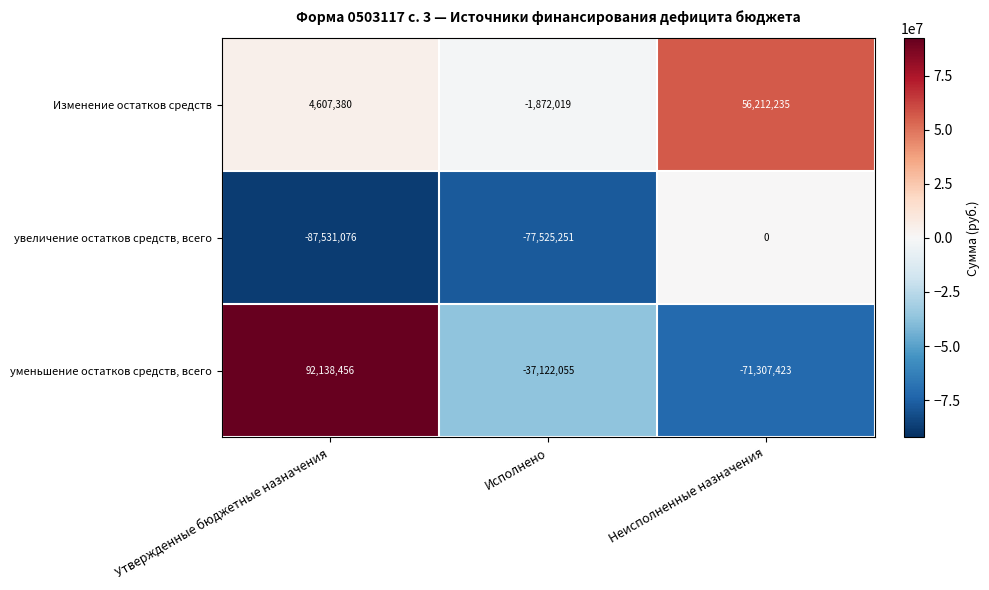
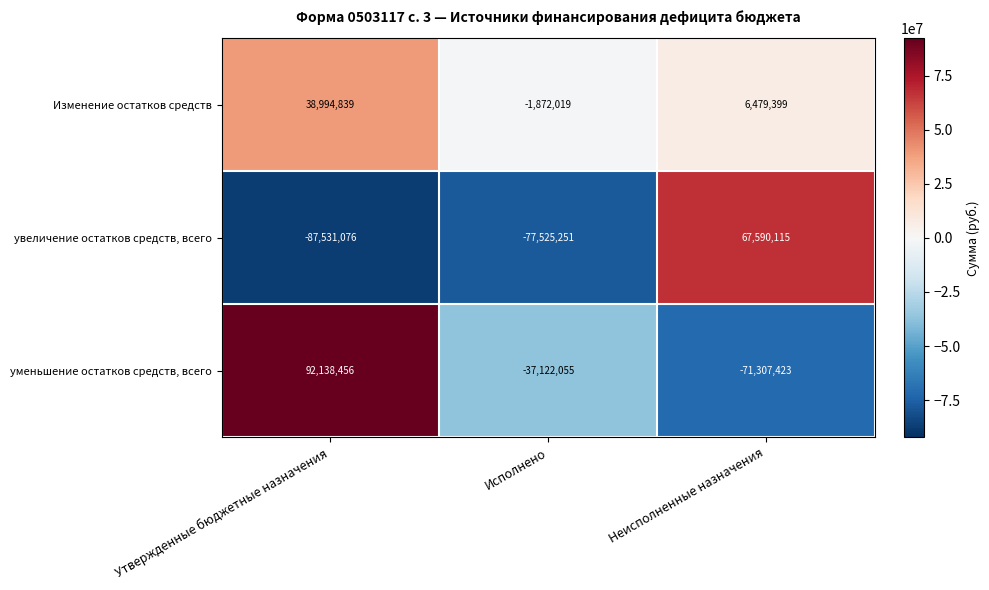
  {
    "Изменение остатков средств": {
-     "Утвержденные бюджетные назначения": "4,607,380",
+     "Утвержденные бюджетные назначения": "38,994,839",
      "Исполнено": "-1,872,019",
-     "Неисполненные назначения": "56,212,235"
+     "Неисполненные назначения": "6,479,399"
    },
    "увеличение остатков средств, всего": {
      "Утвержденные бюджетные назначения": "-87,531,076",
      "Исполнено": "-77,525,251",
-     "Неисполненные назначения": "0"
+     "Неисполненные назначения": "67,590,115"
    },
    "уменьшение остатков средств, всего": {
      "Утвержденные бюджетные назначения": "92,138,456",
      "Исполнено": "-37,122,055",
      "Неисполненные назначения": "-71,307,423"
    }
  }
